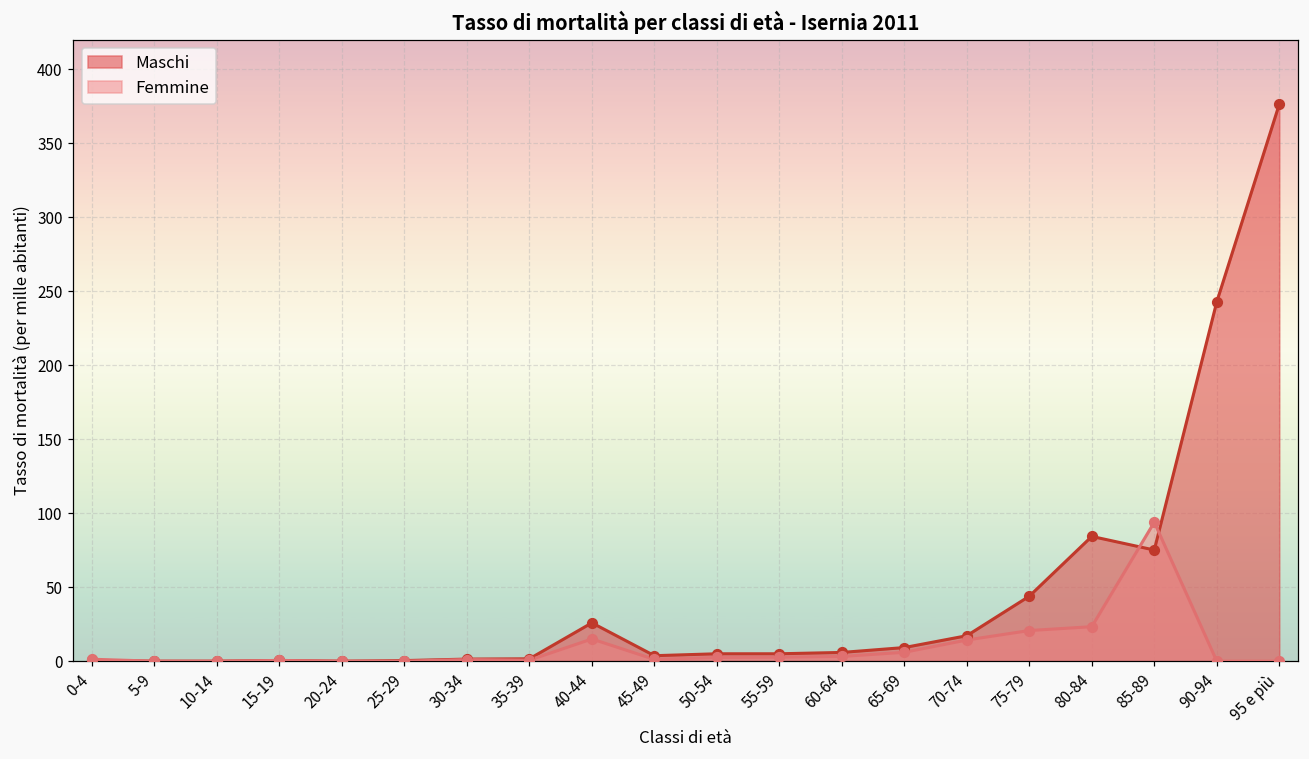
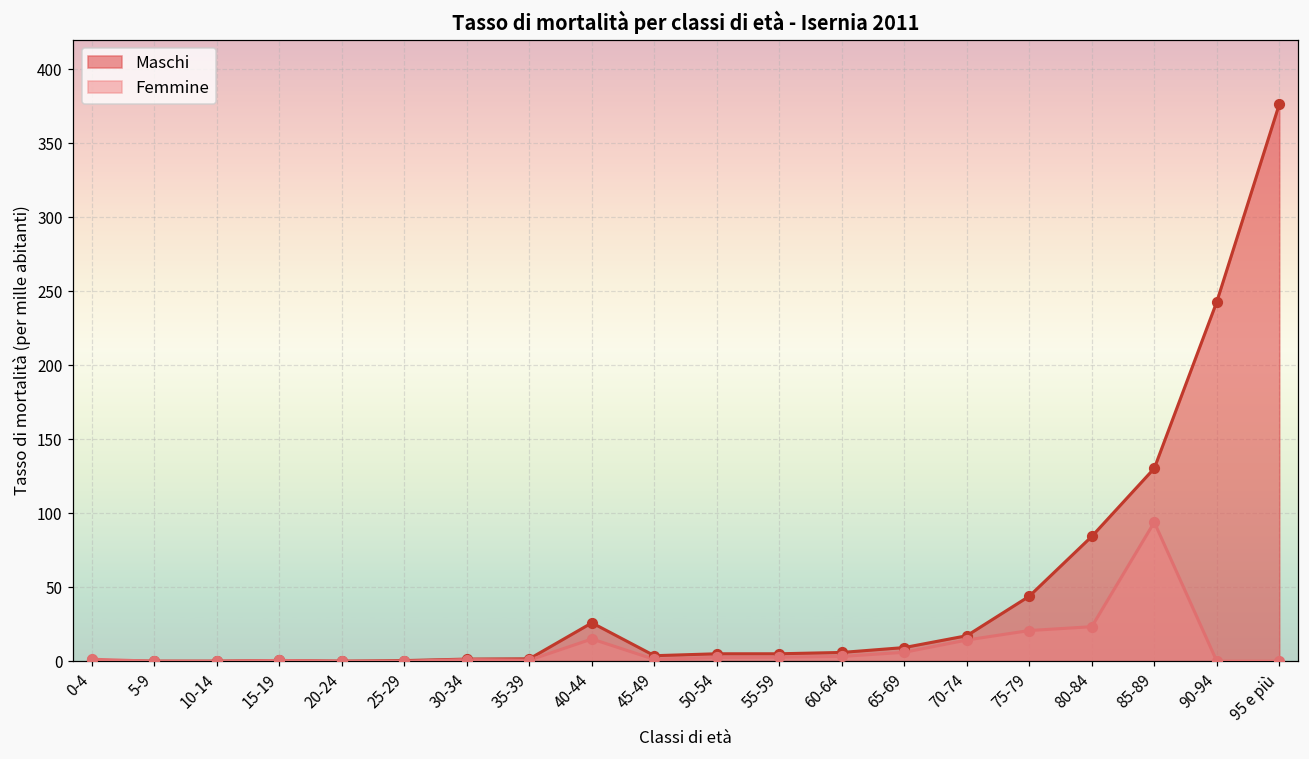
  {
    "Maschi": {
      "40-44": 26,
      "45-49": 4,
      "50-54": 5,
      "55-59": 5,
      "60-64": 6,
      "65-69": 9,
      "70-74": 17,
      "75-79": 44,
      "80-84": 84,
-     "85-89": 75,
+     "85-89": 130,
      "90-94": 243,
      "95 e più": 376
    },
    "Femmine": {
      "40-44": 15,
      "45-49": 1,
      "50-54": 3,
      "55-59": 3,
      "60-64": 3,
      "65-69": 6,
      "70-74": 14,
      "75-79": 21,
      "80-84": 23,
      "85-89": 94,
      "90-94": 0,
      "95 e più": 0
    }
  }
